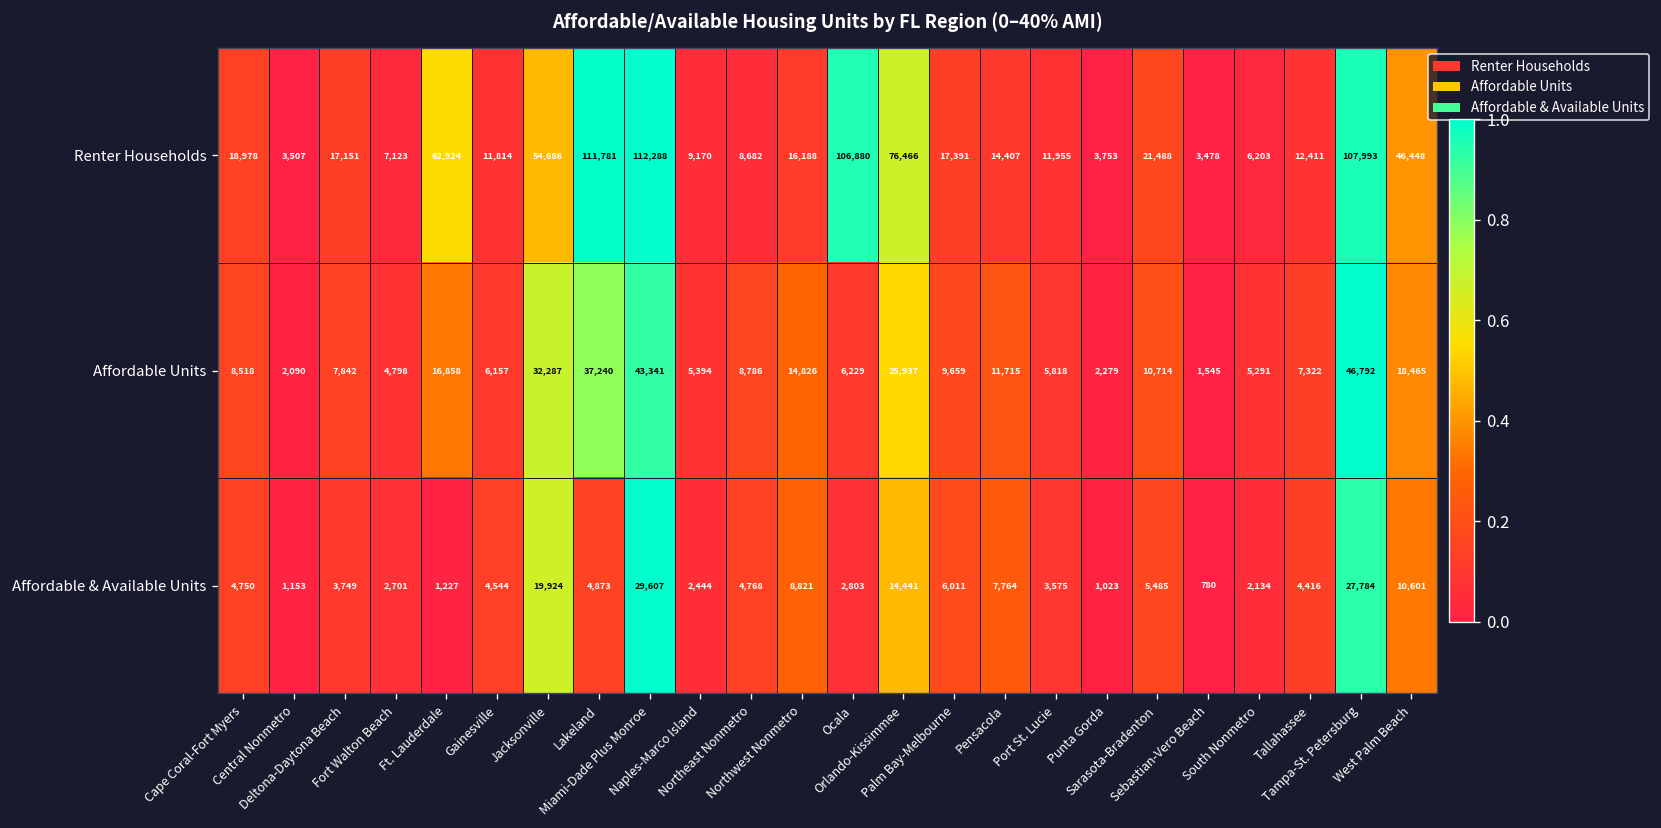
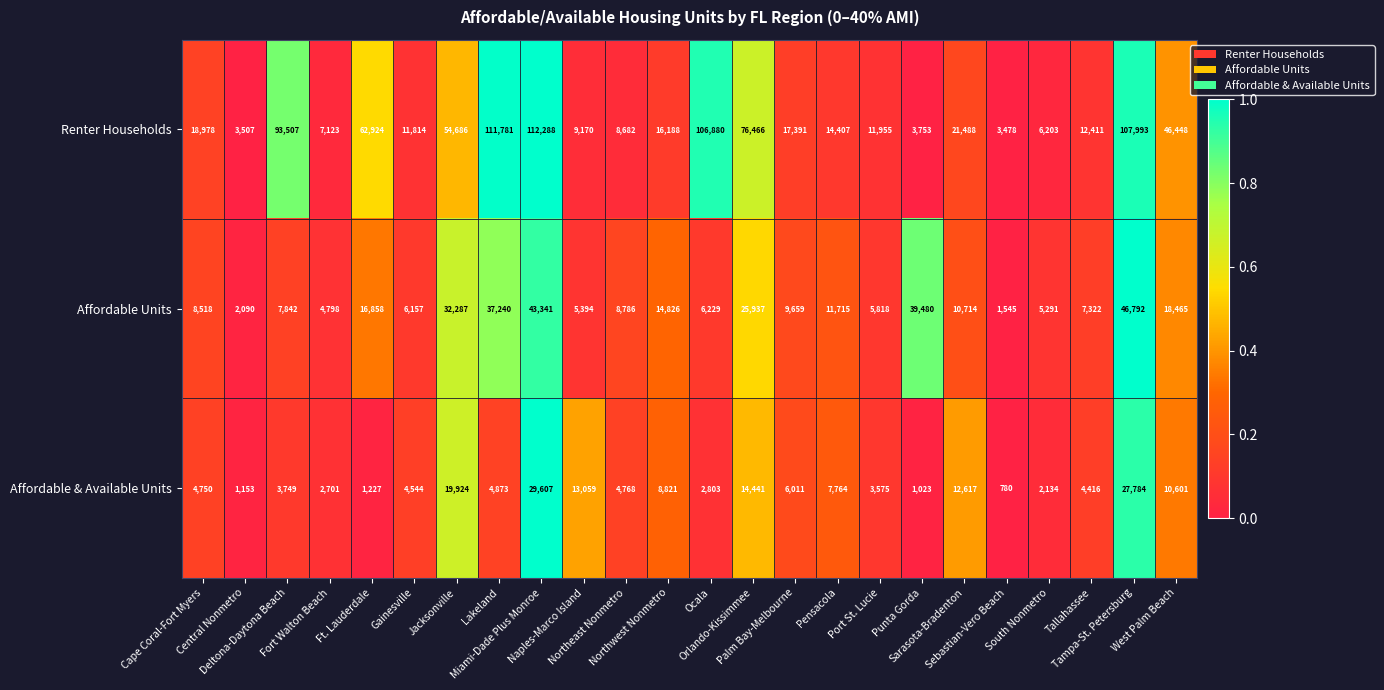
  {
    "Renter Households": {
      "Cape Coral-Fort Myers": "18,978",
      "Central Nonmetro": "3,507",
-     "Deltona-Daytona Beach": "17,151",
+     "Deltona-Daytona Beach": "93,507",
      "Fort Walton Beach": "7,123",
      "Ft. Lauderdale": "62,924",
      "Gainesville": "11,814",
      "Jacksonville": "54,686",
      "Lakeland": "111,781",
      "Miami-Dade Plus Monroe": "112,288",
      "Naples-Marco Island": "9,170",
      "Northeast Nonmetro": "8,682",
      "Northwest Nonmetro": "16,188",
      "Ocala": "106,880",
      "Orlando-Kissimmee": "76,466",
      "Palm Bay-Melbourne": "17,391",
      "Pensacola": "14,407",
      "Port St. Lucie": "11,955",
      "Punta Gorda": "3,753",
      "Sarasota-Bradenton": "21,488",
      "Sebastian-Vero Beach": "3,478",
      "South Nonmetro": "6,203",
      "Tallahassee": "12,411",
      "Tampa-St. Petersburg": "107,993",
      "West Palm Beach": "46,448"
    },
    "Affordable Units": {
      "Cape Coral-Fort Myers": "8,518",
      "Central Nonmetro": "2,090",
      "Deltona-Daytona Beach": "7,842",
      "Fort Walton Beach": "4,798",
      "Ft. Lauderdale": "16,858",
      "Gainesville": "6,157",
      "Jacksonville": "32,287",
      "Lakeland": "37,240",
      "Miami-Dade Plus Monroe": "43,341",
      "Naples-Marco Island": "5,394",
      "Northeast Nonmetro": "8,786",
      "Northwest Nonmetro": "14,826",
      "Ocala": "6,229",
      "Orlando-Kissimmee": "25,937",
      "Palm Bay-Melbourne": "9,659",
      "Pensacola": "11,715",
      "Port St. Lucie": "5,818",
-     "Punta Gorda": "2,279",
+     "Punta Gorda": "39,480",
      "Sarasota-Bradenton": "10,714",
      "Sebastian-Vero Beach": "1,545",
      "South Nonmetro": "5,291",
      "Tallahassee": "7,322",
      "Tampa-St. Petersburg": "46,792",
      "West Palm Beach": "18,465"
    },
    "Affordable & Available Units": {
      "Cape Coral-Fort Myers": "4,750",
      "Central Nonmetro": "1,153",
      "Deltona-Daytona Beach": "3,749",
      "Fort Walton Beach": "2,701",
      "Ft. Lauderdale": "1,227",
      "Gainesville": "4,544",
      "Jacksonville": "19,924",
      "Lakeland": "4,873",
      "Miami-Dade Plus Monroe": "29,607",
-     "Naples-Marco Island": "2,444",
+     "Naples-Marco Island": "13,059",
      "Northeast Nonmetro": "4,768",
      "Northwest Nonmetro": "8,821",
      "Ocala": "2,803",
      "Orlando-Kissimmee": "14,441",
      "Palm Bay-Melbourne": "6,011",
      "Pensacola": "7,764",
      "Port St. Lucie": "3,575",
      "Punta Gorda": "1,023",
-     "Sarasota-Bradenton": "5,485",
+     "Sarasota-Bradenton": "12,617",
      "Sebastian-Vero Beach": "780",
      "South Nonmetro": "2,134",
      "Tallahassee": "4,416",
      "Tampa-St. Petersburg": "27,784",
      "West Palm Beach": "10,601"
    }
  }
